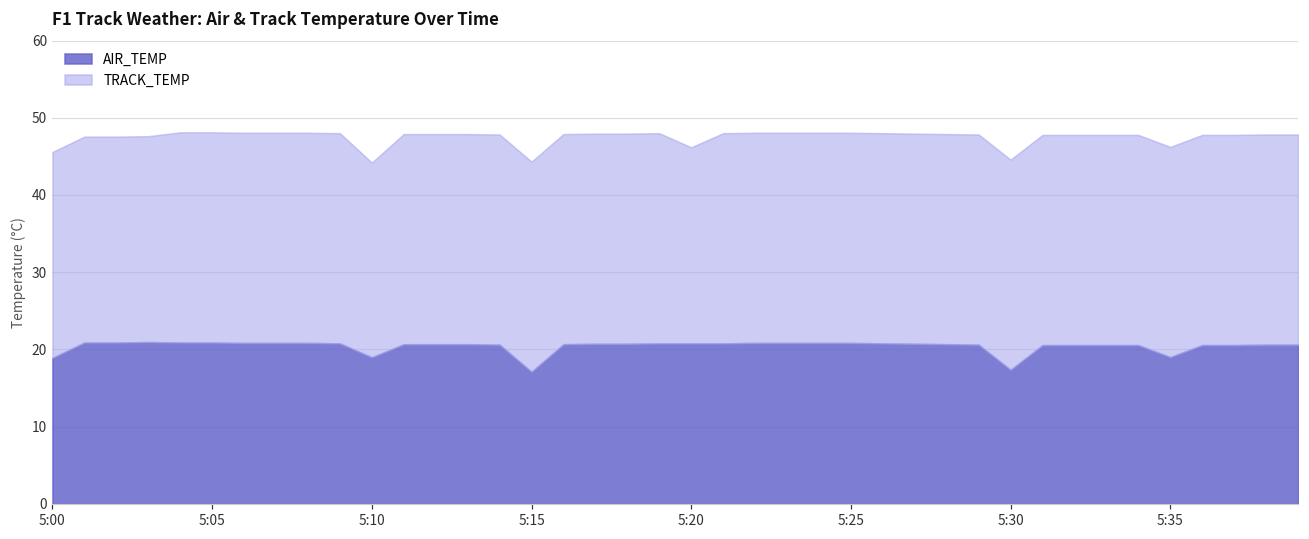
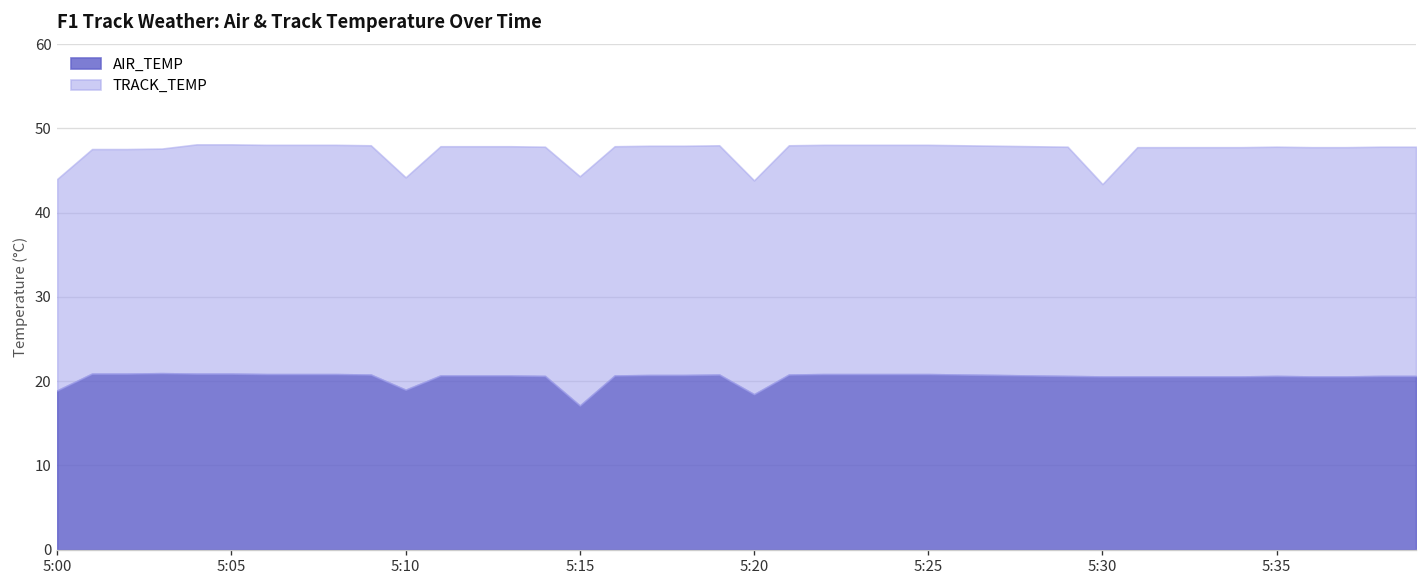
  {
    "AIR_TEMP": {
      "5:00": 19,
      "5:05": 21,
      "5:10": 19,
      "5:15": 17,
-     "5:20": 21,
+     "5:20": 18,
      "5:25": 21,
-     "5:30": 17,
-     "5:35": 19
+     "5:30": 21,
+     "5:35": 21
    },
    "TRACK_TEMP": {
-     "5:00": 27,
+     "5:00": 25,
      "5:05": 27,
      "5:10": 25,
      "5:15": 27,
      "5:20": 25,
      "5:25": 27,
-     "5:30": 27,
+     "5:30": 23,
      "5:35": 27
    }
  }
